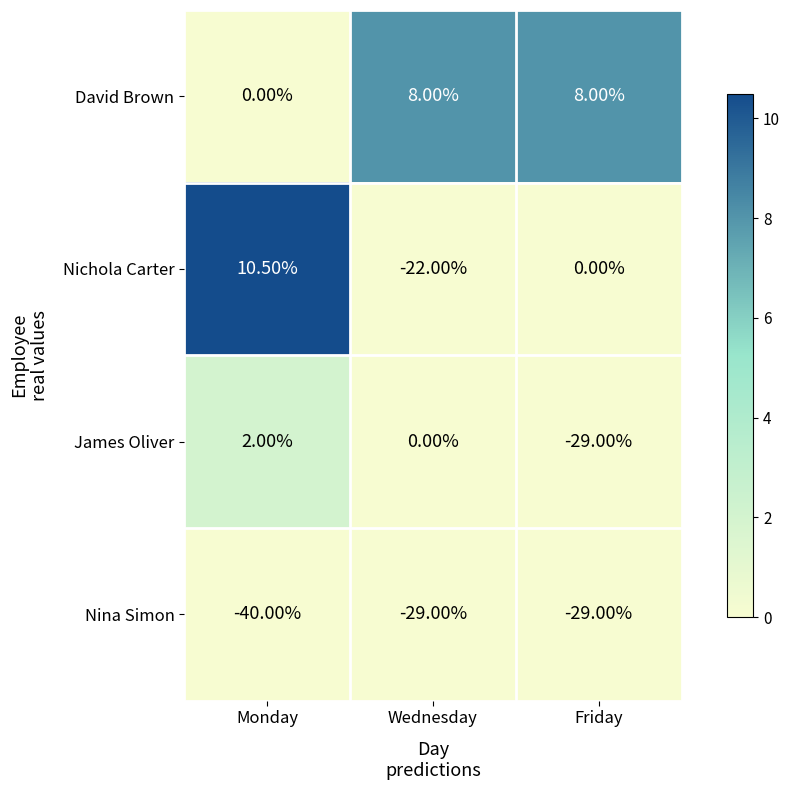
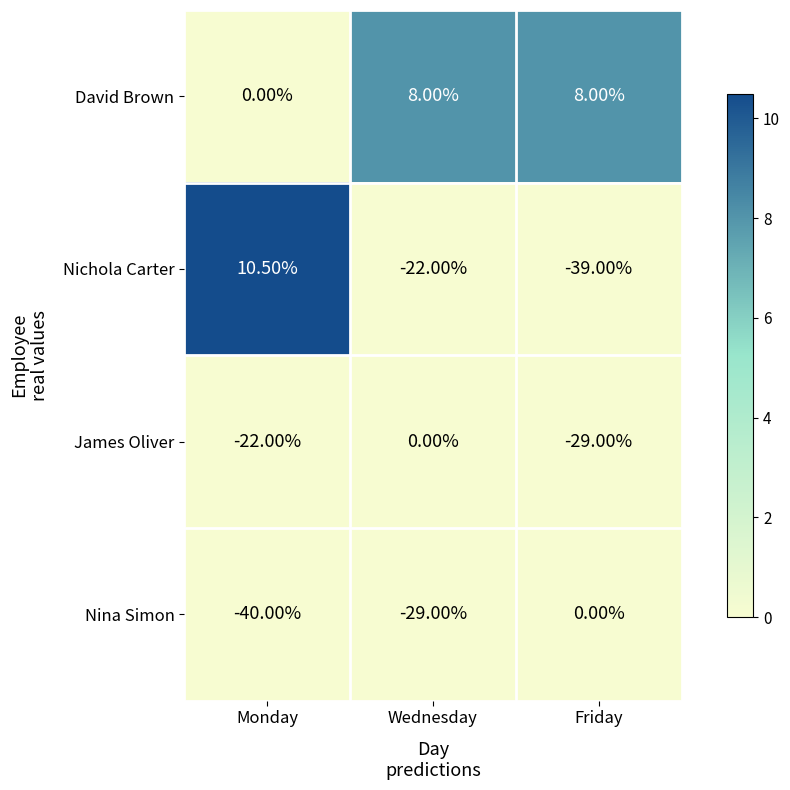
  {
    "David Brown": {
      "Monday": "0.00%",
      "Wednesday": "8.00%",
      "Friday": "8.00%"
    },
    "Nichola Carter": {
      "Monday": "10.50%",
      "Wednesday": "-22.00%",
-     "Friday": "0.00%"
+     "Friday": "-39.00%"
    },
    "James Oliver": {
-     "Monday": "2.00%",
+     "Monday": "-22.00%",
      "Wednesday": "0.00%",
      "Friday": "-29.00%"
    },
    "Nina Simon": {
      "Monday": "-40.00%",
      "Wednesday": "-29.00%",
-     "Friday": "-29.00%"
+     "Friday": "0.00%"
    }
  }
